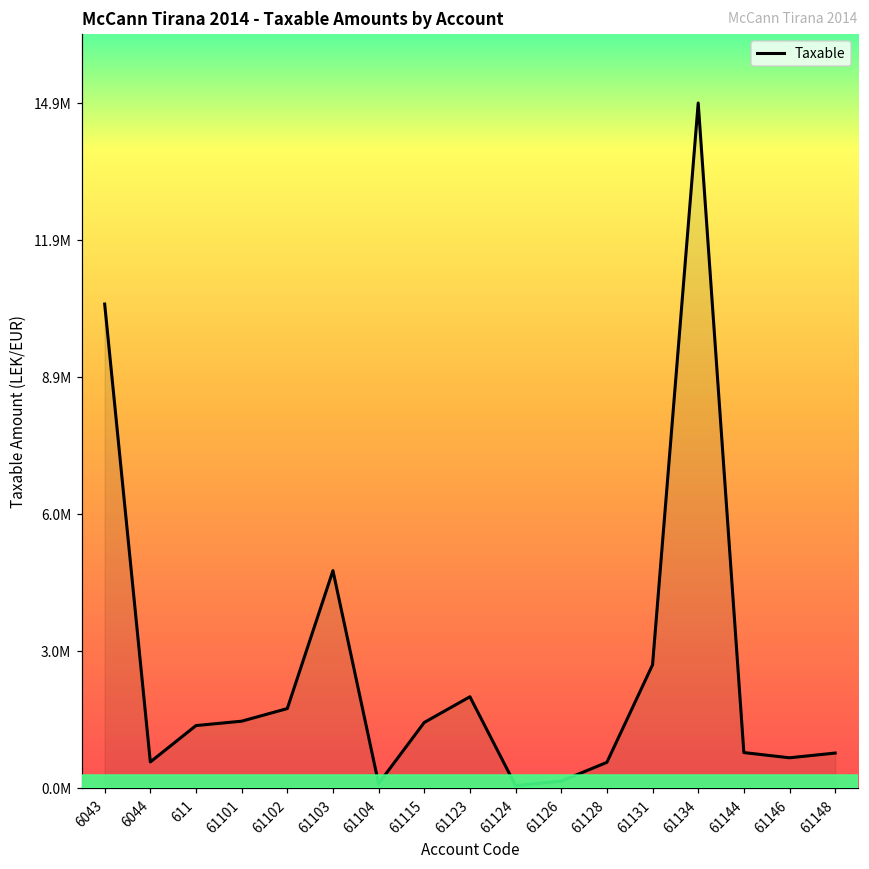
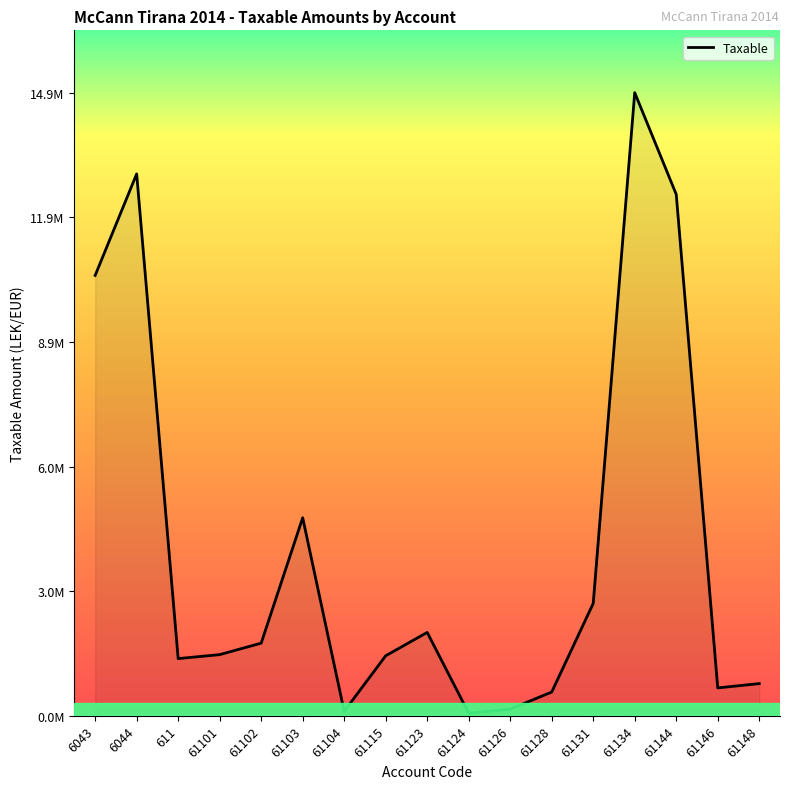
  {
    "6043": 10500000,
-   "6044": 600000,
+   "6044": 12900000,
    "611": 1400000,
    "61101": 1500000,
    "61102": 1700000,
    "61103": 4700000,
    "61115": 1400000,
    "61123": 2000000,
    "61128": 600000,
    "61131": 2700000,
    "61134": 14900000,
-   "61144": 800000,
+   "61144": 12500000,
    "61146": 700000,
    "61148": 800000
  }
